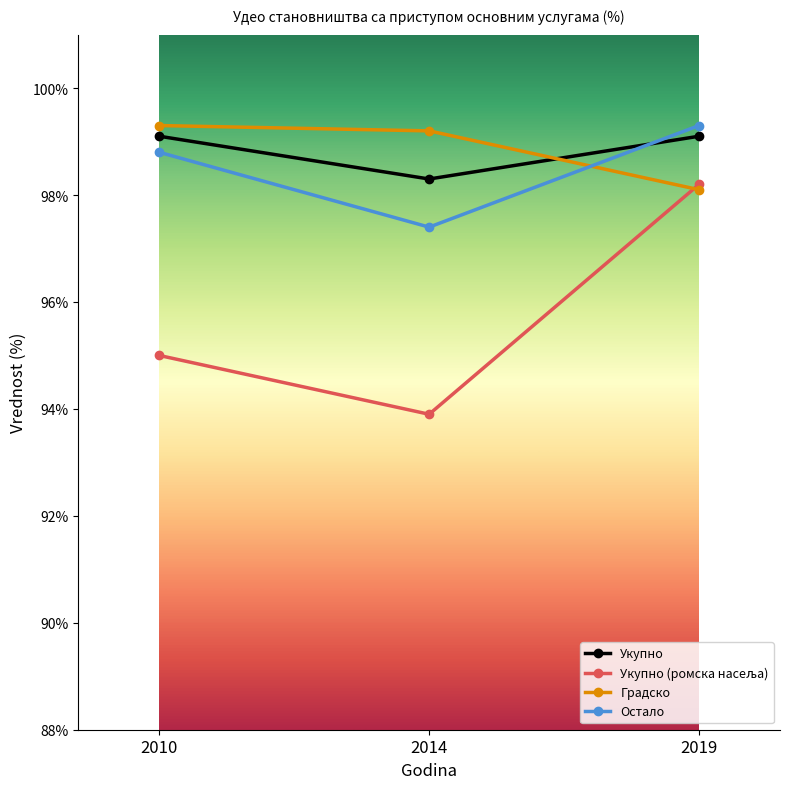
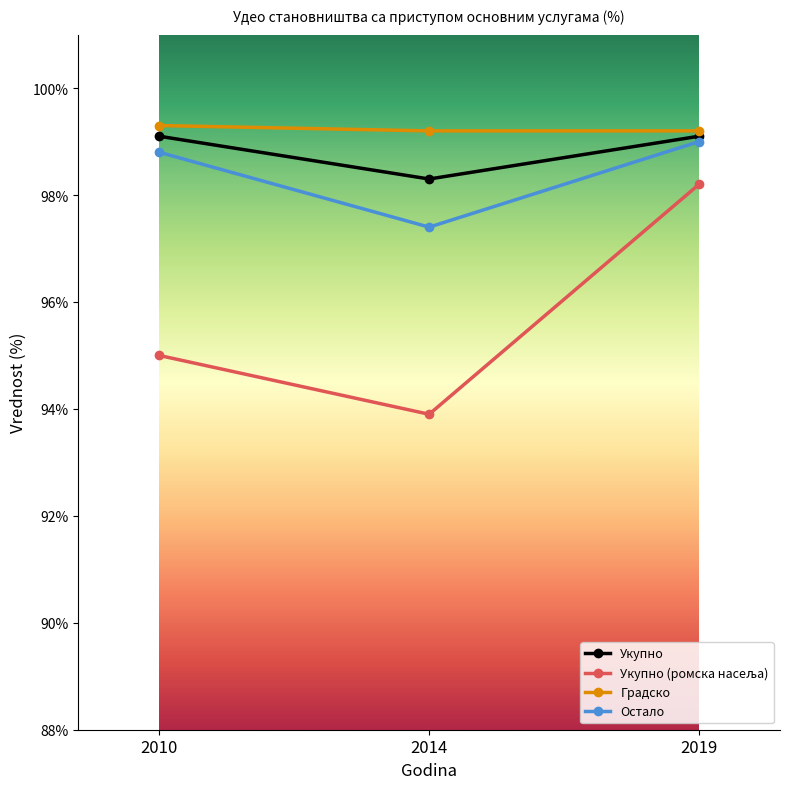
  {
    "Укупно": {
      "2010": "99.1%",
      "2014": "98.3%",
      "2019": "99.1%"
    },
    "Укупно (ромска насеља)": {
      "2010": "95.0%",
      "2014": "93.9%",
      "2019": "98.2%"
    },
    "Градско": {
      "2010": "99.3%",
      "2014": "99.2%",
-     "2019": "98.1%"
+     "2019": "99.2%"
    },
    "Остало": {
      "2010": "98.8%",
      "2014": "97.4%",
-     "2019": "99.3%"
+     "2019": "99.0%"
    }
  }
